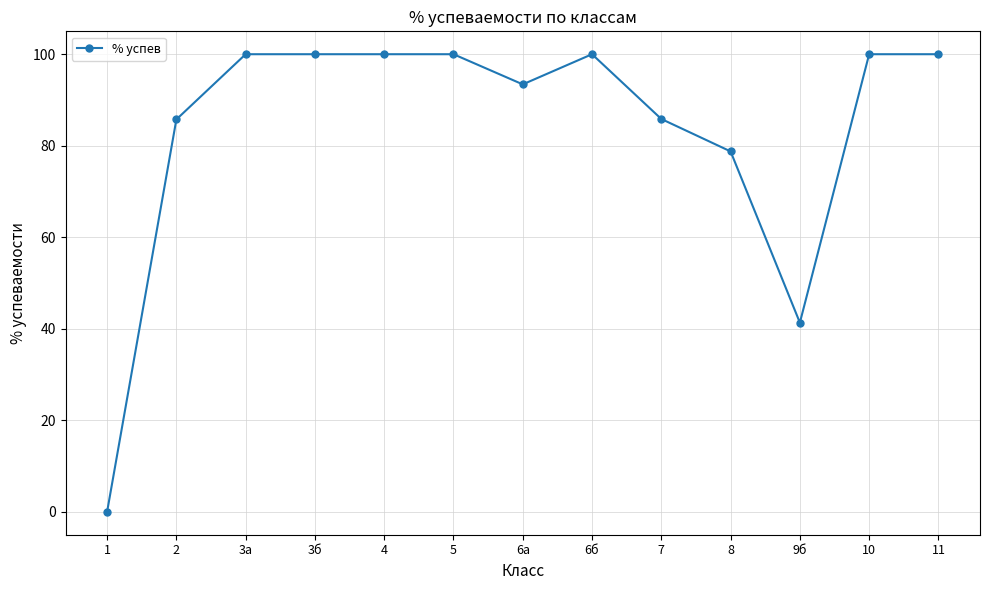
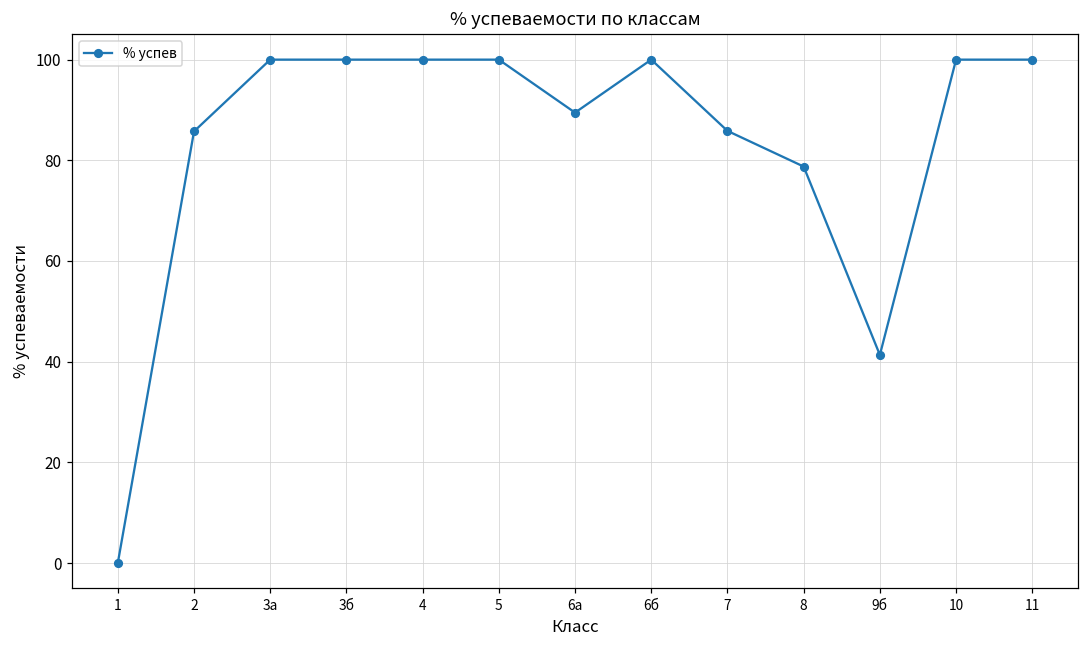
  {
    "1": 0,
    "2": 86,
    "3а": 100,
    "3б": 100,
    "4": 100,
    "5": 100,
-   "6а": 93,
+   "6а": 89,
    "6б": 100,
    "7": 86,
    "8": 79,
    "9б": 41,
    "10": 100,
    "11": 100
  }
